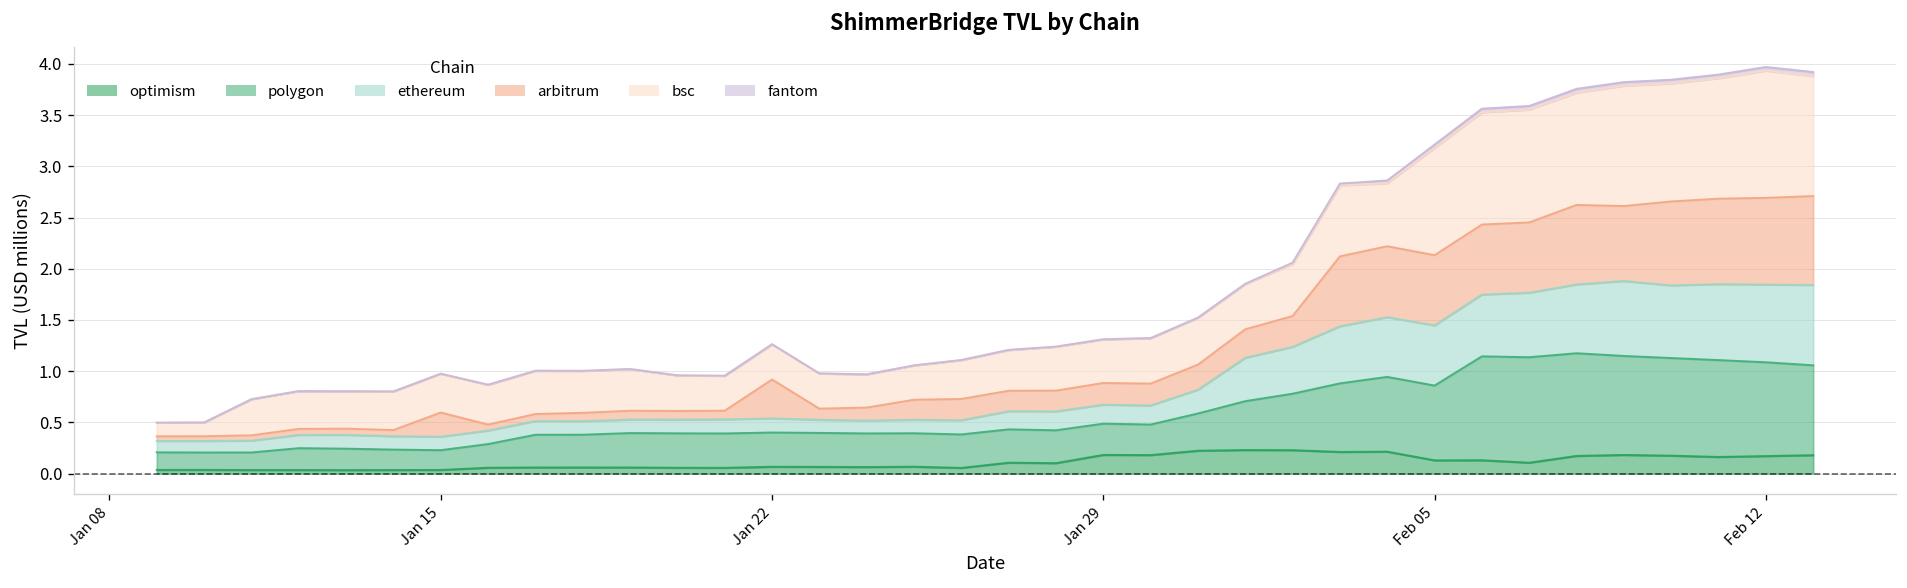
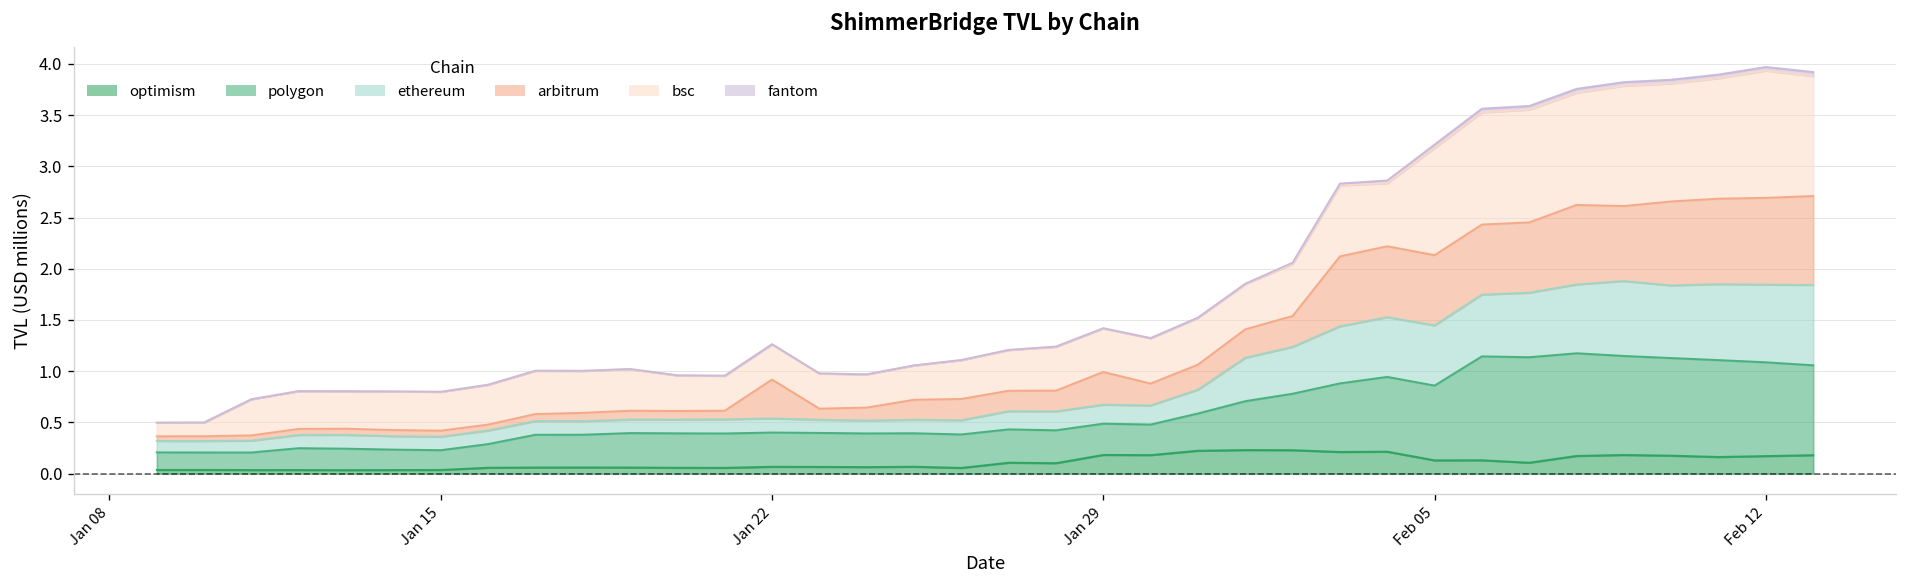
  {
    "arbitrum": {
-     "Jan 15": 0.2,
+     "Jan 15": 0.1,
      "Jan 22": 0.4,
-     "Jan 29": 0.2,
+     "Jan 29": 0.3,
      "Feb 05": 0.7,
      "Feb 12": 0.8
    }
  }
